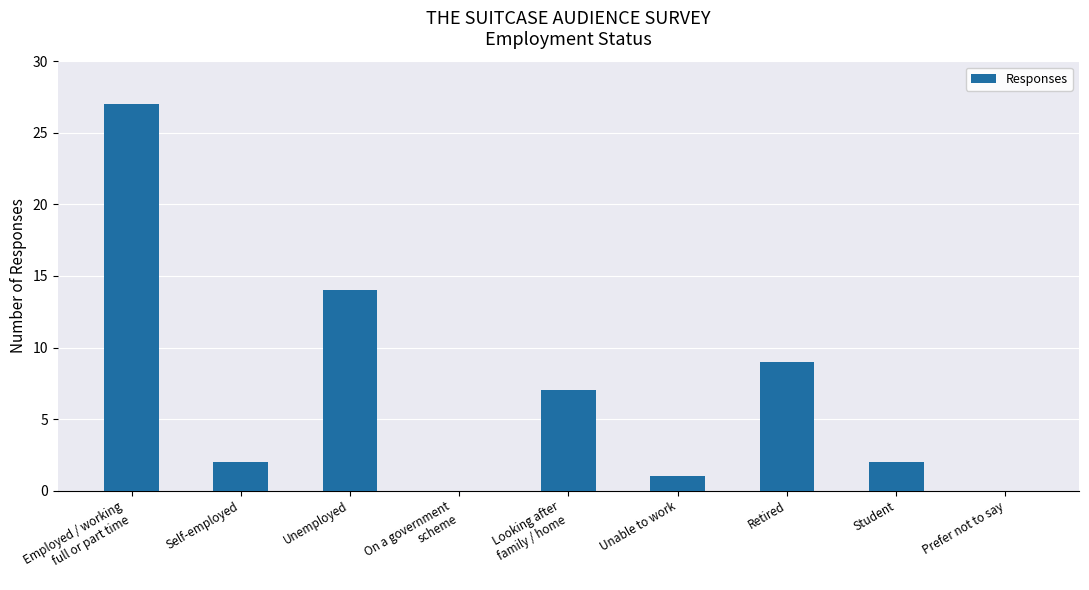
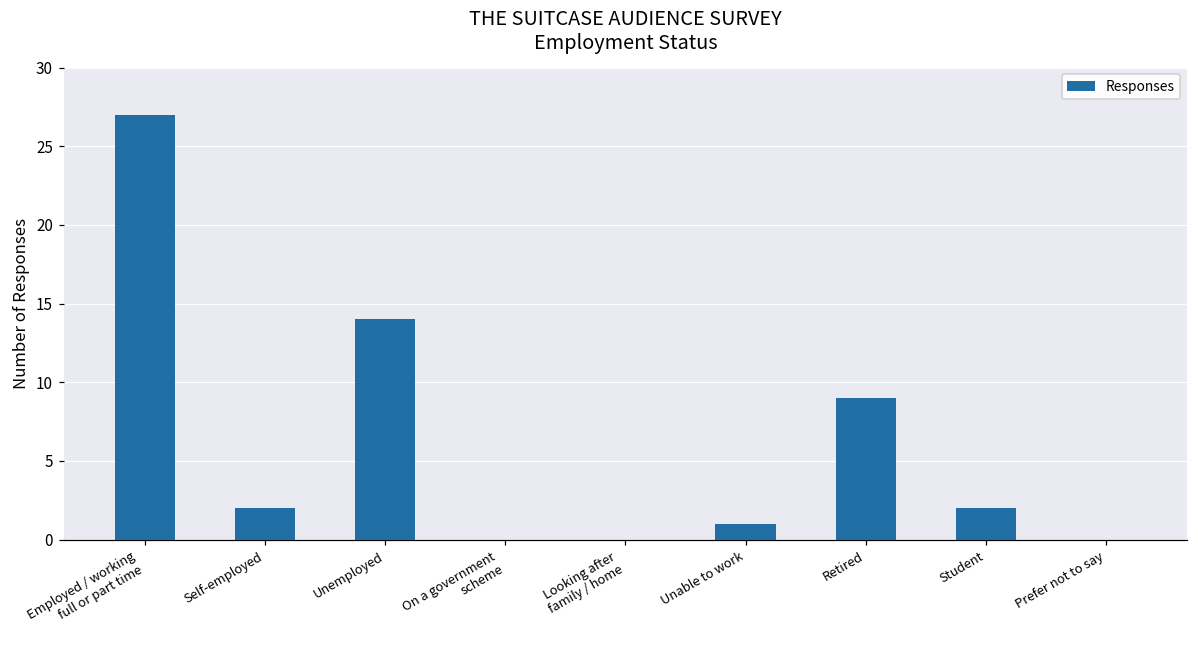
  {
    "Employed / working full or part time": 27,
    "Self-employed": 2,
    "Unemployed": 14,
    "On a government scheme": 0,
-   "Looking after family / home": 7,
+   "Looking after family / home": 0,
    "Unable to work": 1,
    "Retired": 9,
    "Student": 2,
    "Prefer not to say": 0
  }
